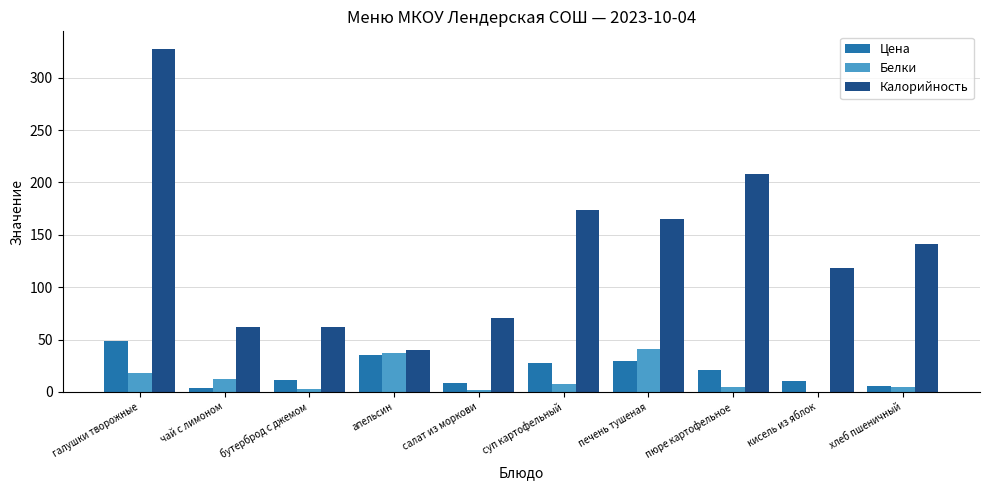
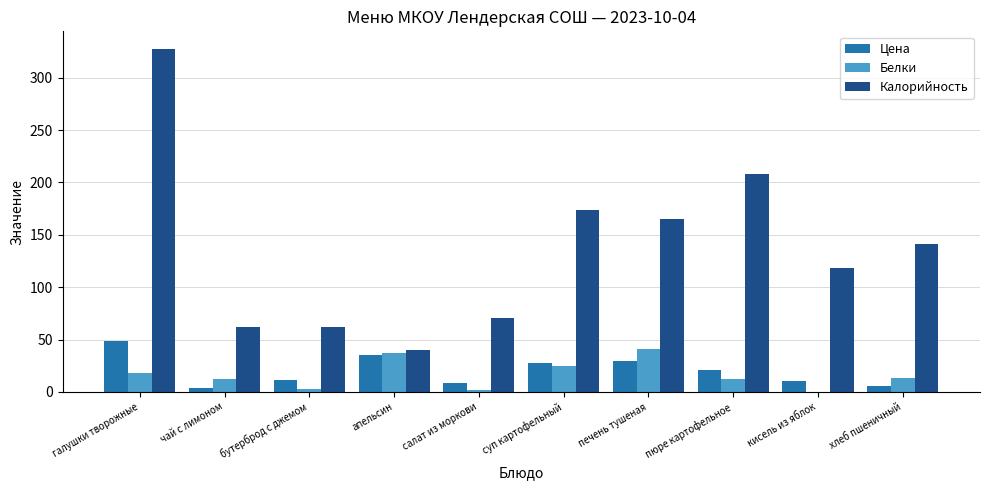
  {
    "Белки": {
      "галушки творожные": 18,
      "чай с лимоном": 12,
      "бутерброд с джемом": 3,
      "апельсин": 37,
-     "суп картофельный": 8,
+     "суп картофельный": 25,
      "печень тушеная": 41,
-     "пюре картофельное": 4,
-     "хлеб пшеничный": 5
+     "пюре картофельное": 12,
+     "хлеб пшеничный": 13
    }
  }
